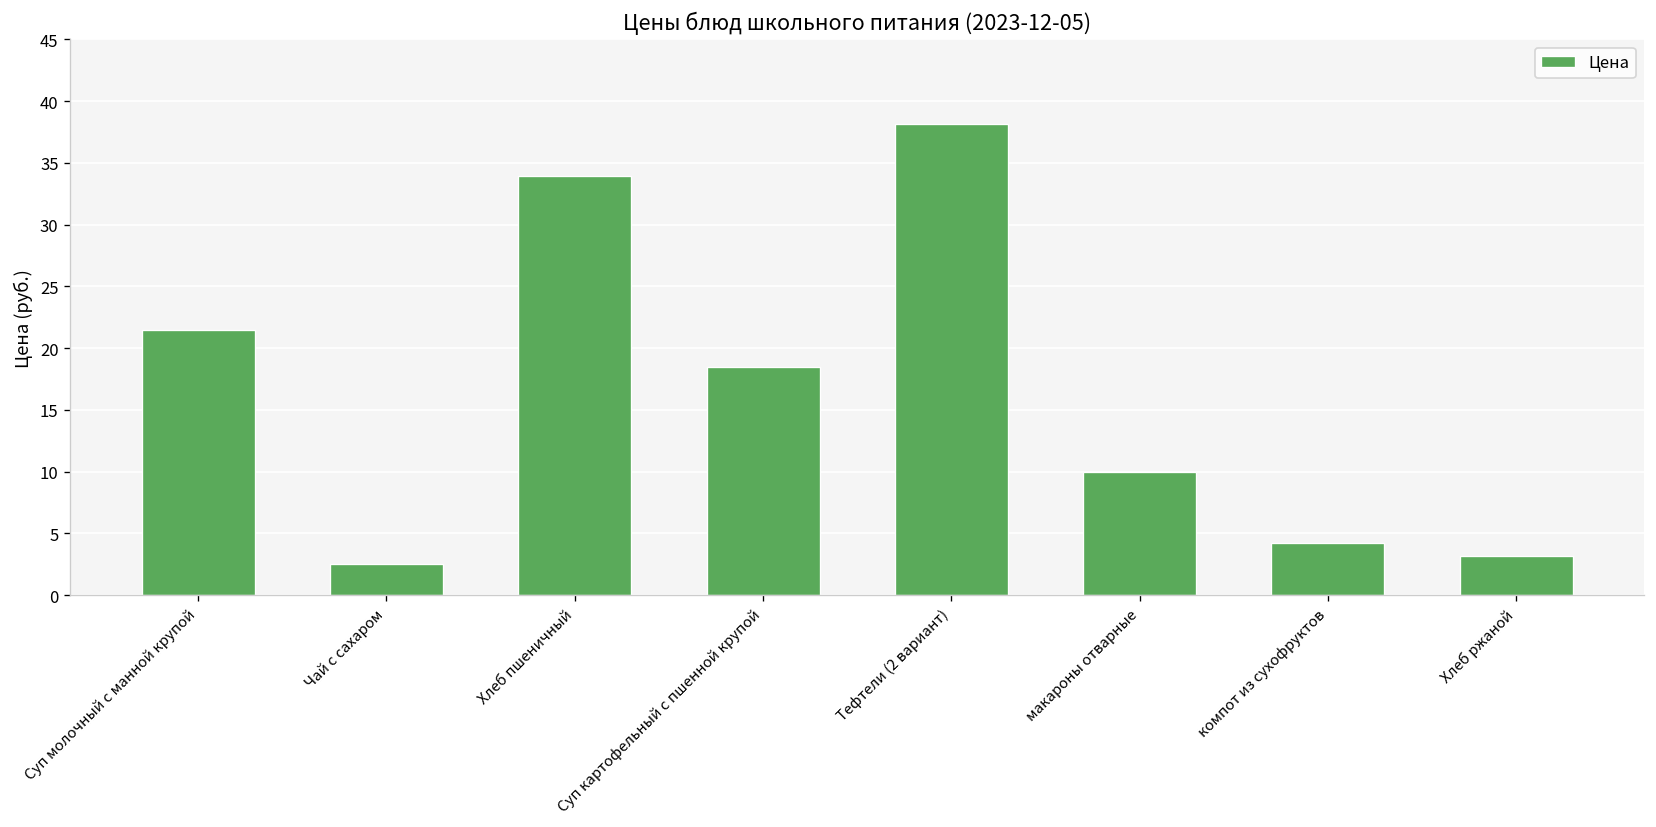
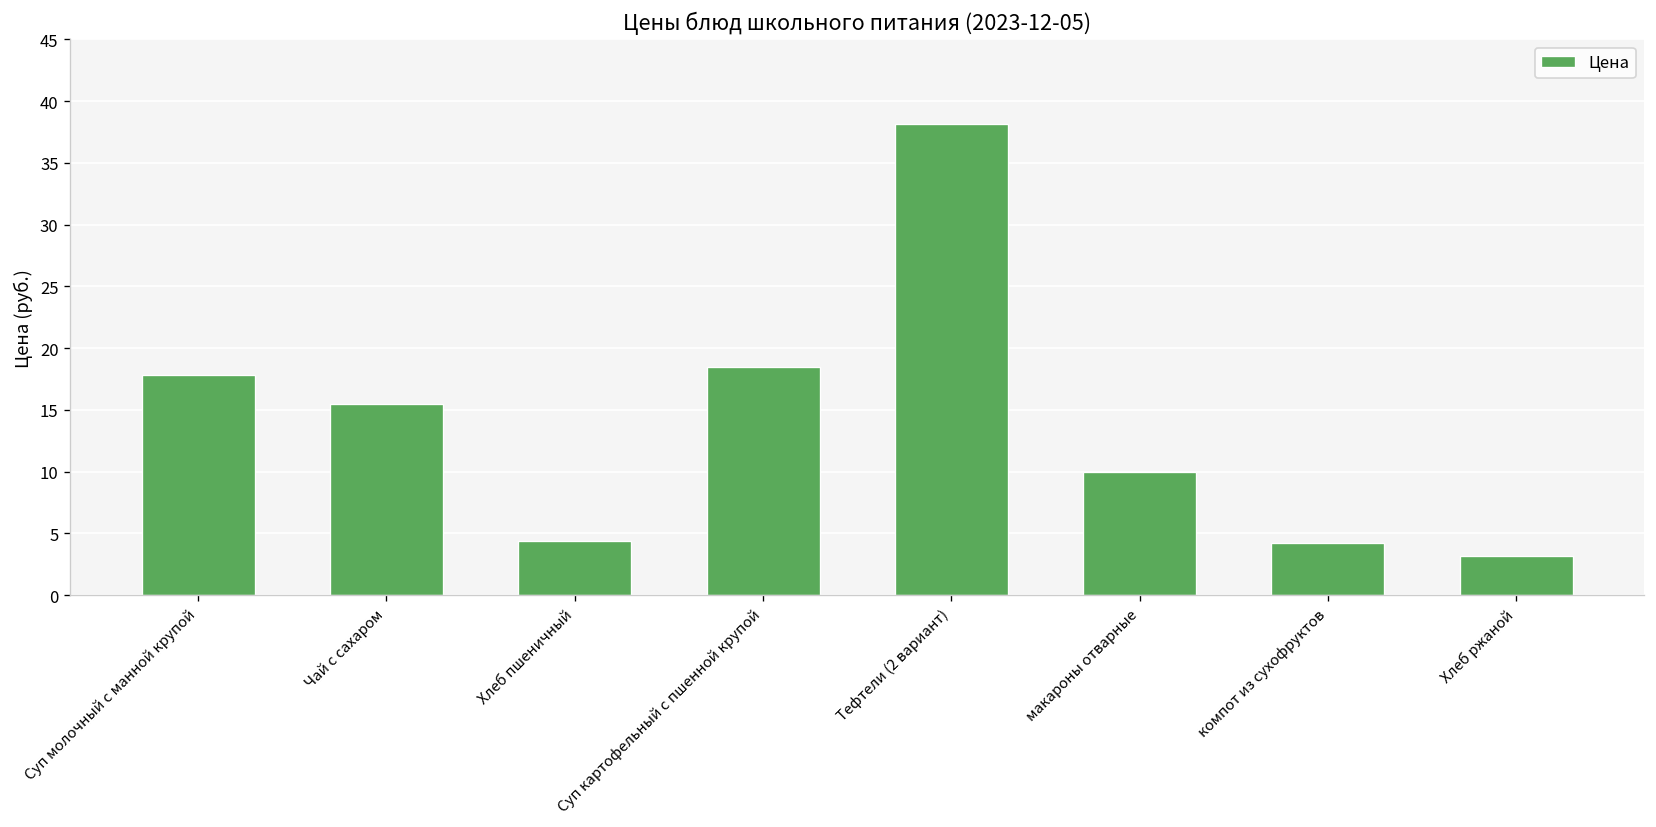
  {
-   "Суп молочный с манной крупой": 21.5,
-   "Чай с сахаром": 2.5,
-   "Хлеб пшеничный": 33.9,
+   "Суп молочный с манной крупой": 17.9,
+   "Чай с сахаром": 15.5,
+   "Хлеб пшеничный": 4.4,
    "Суп картофельный с пшенной крупой": 18.5,
    "Тефтели (2 вариант)": 38.2,
    "макароны отварные": 10.0,
    "компот из сухофруктов": 4.2,
    "Хлеб ржаной": 3.2
  }
